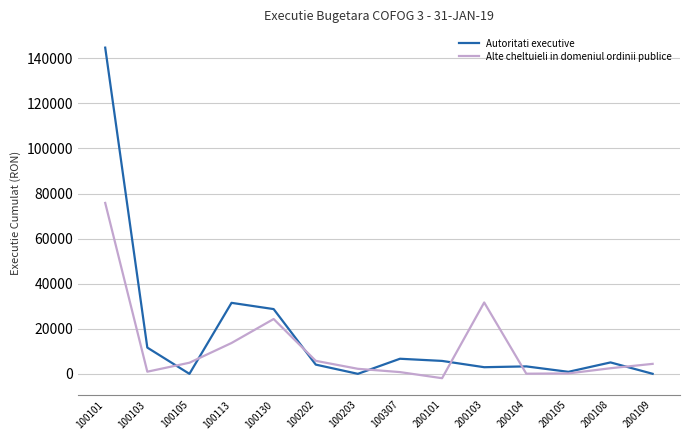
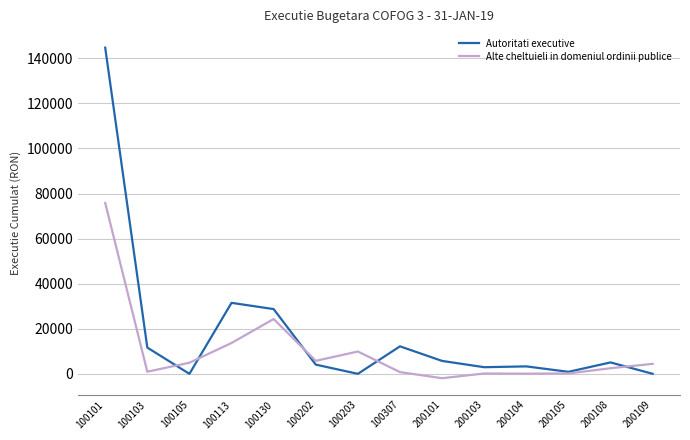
  {
    "Autoritati executive": {
      "100101": 145000,
      "100103": 12000,
      "100105": 0,
      "100113": 32000,
      "100130": 29000,
      "100202": 4000,
      "100203": 0,
-     "100307": 7000,
+     "100307": 12000,
      "200101": 6000,
      "200103": 3000,
      "200104": 3000,
      "200108": 5000,
      "200109": 0
    },
    "Alte cheltuieli in domeniul ordinii publice": {
      "100101": 76000,
      "100103": 1000,
      "100105": 5000,
      "100113": 14000,
      "100130": 24000,
      "100202": 6000,
-     "100203": 2000,
+     "100203": 10000,
      "100307": 1000,
      "200101": -2000,
-     "200103": 32000,
+     "200103": 0,
      "200104": 0,
      "200108": 3000,
      "200109": 4000
    }
  }
